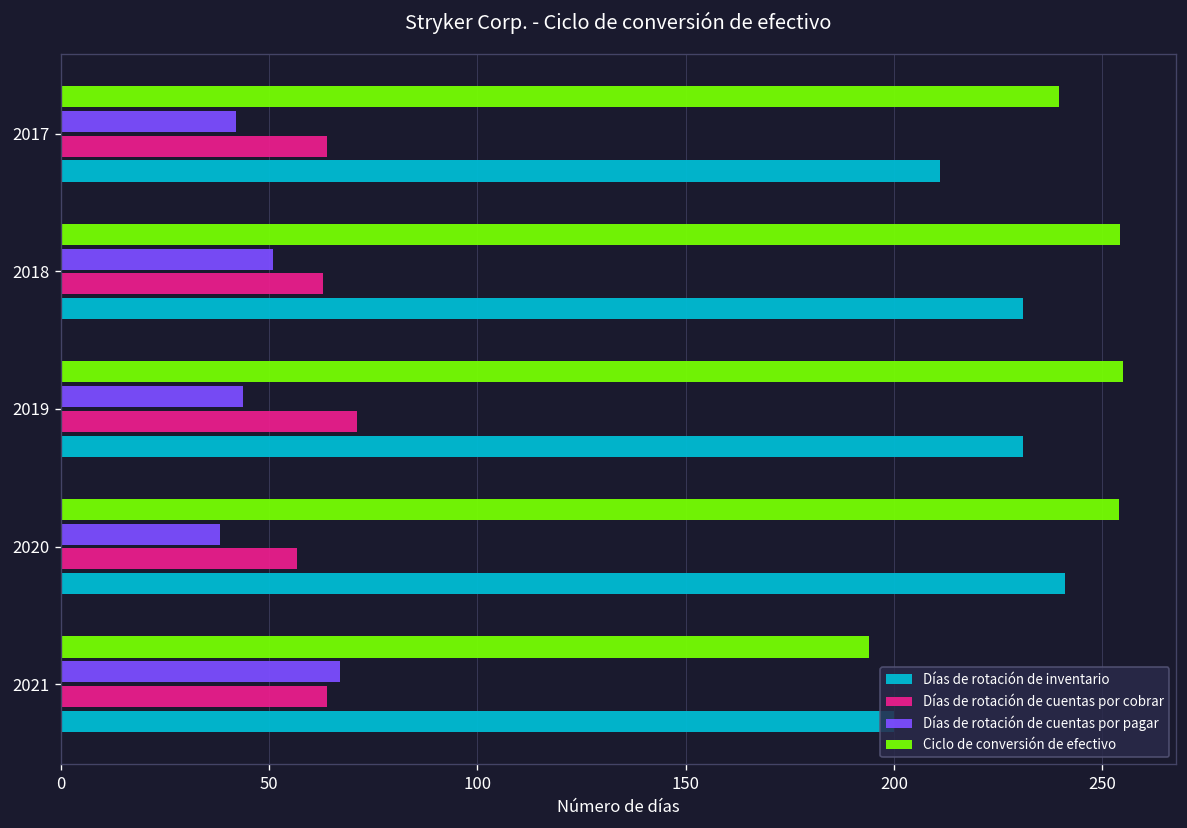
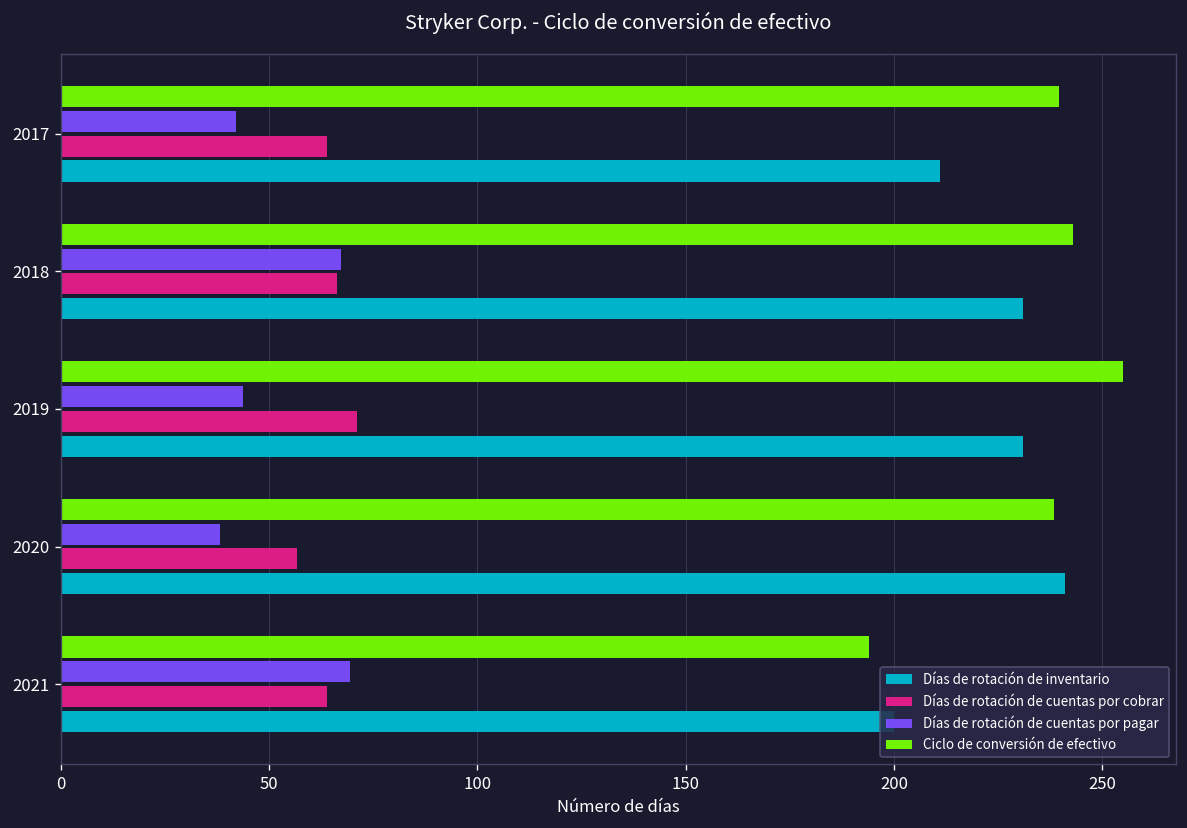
  {
    "Días de rotación de inventario": {
      "2017": 211,
      "2018": 231,
      "2019": 231,
      "2020": 241
    },
    "Días de rotación de cuentas por cobrar": {
      "2017": 64,
-     "2018": 63,
+     "2018": 66,
      "2019": 71,
      "2020": 57,
      "2021": 64
    },
    "Días de rotación de cuentas por pagar": {
      "2017": 42,
-     "2018": 51,
+     "2018": 67,
      "2019": 44,
      "2020": 38,
-     "2021": 67
+     "2021": 70
    },
    "Ciclo de conversión de efectivo": {
      "2017": 240,
-     "2018": 254,
+     "2018": 243,
      "2019": 255,
-     "2020": 254,
+     "2020": 239,
      "2021": 194
    }
  }
